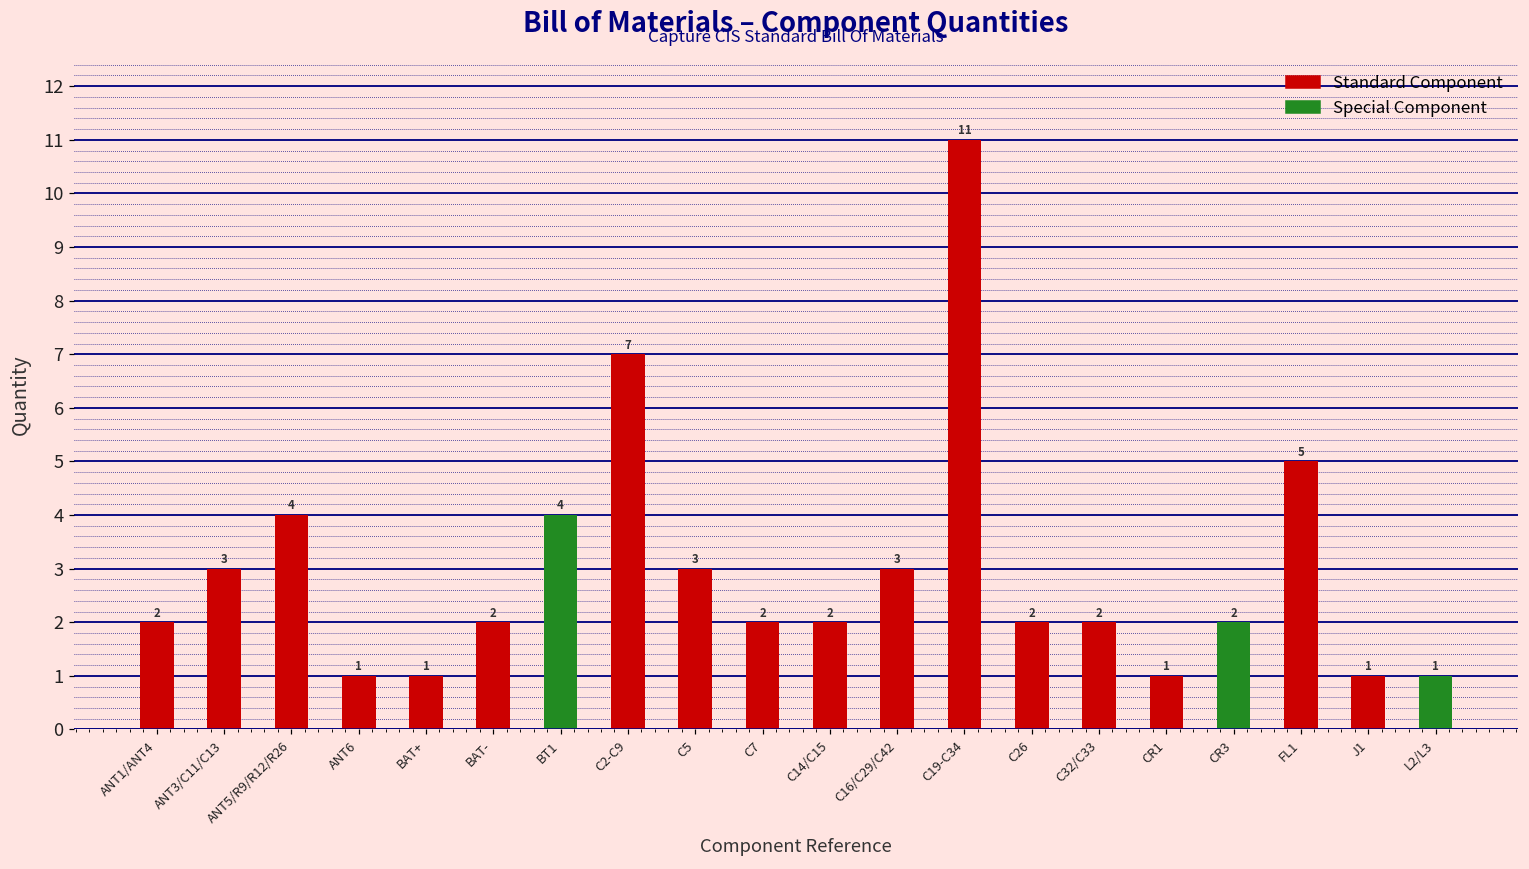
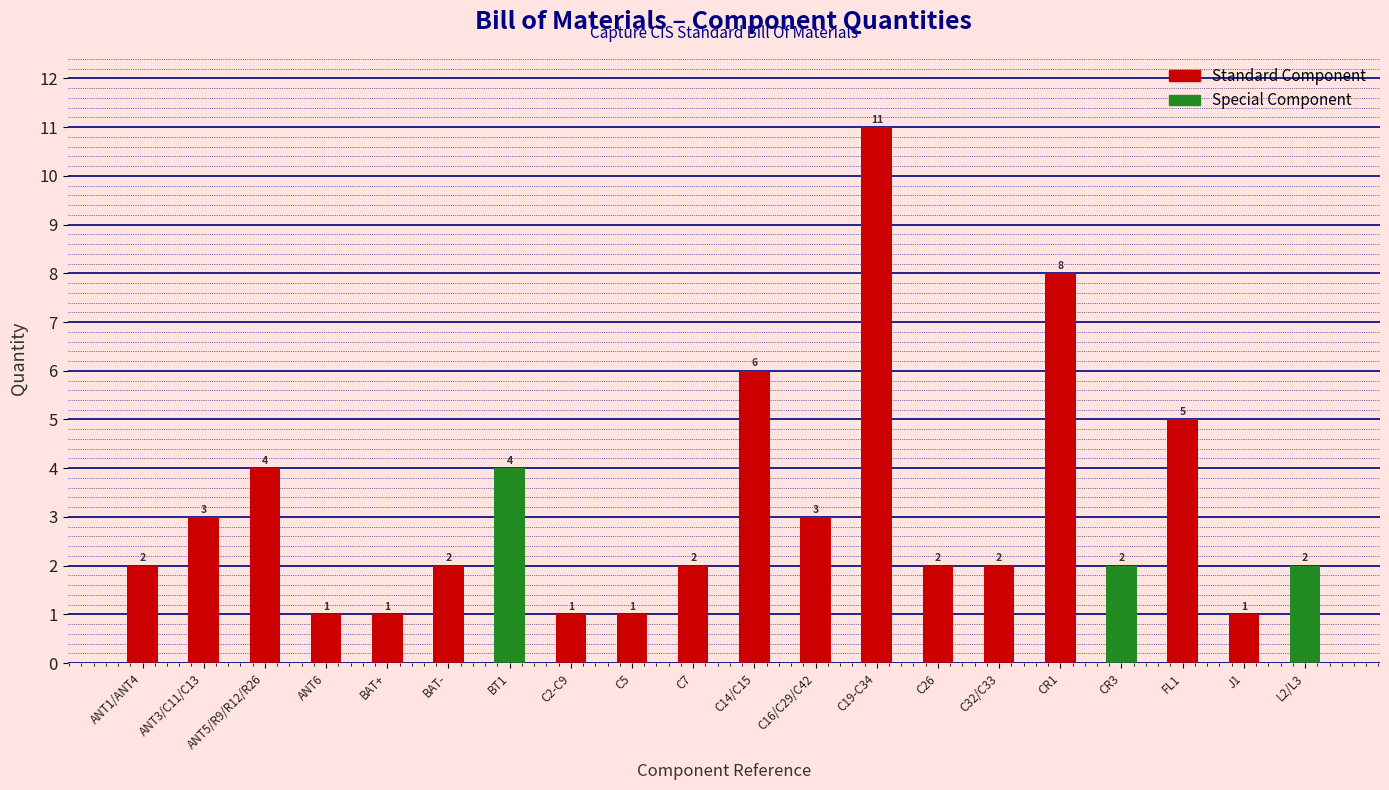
  {
    "ANT1/ANT4": 2,
    "ANT3/C11/C13": 3,
    "ANT5/R9/R12/R26": 4,
    "ANT6": 1,
    "BAT+": 1,
    "BAT-": 2,
    "BT1": 4,
-   "C2-C9": 7,
-   "C5": 3,
+   "C2-C9": 1,
+   "C5": 1,
    "C7": 2,
-   "C14/C15": 2,
+   "C14/C15": 6,
    "C16/C29/C42": 3,
    "C19-C34": 11,
    "C26": 2,
    "C32/C33": 2,
-   "CR1": 1,
+   "CR1": 8,
    "CR3": 2,
    "FL1": 5,
    "J1": 1,
-   "L2/L3": 1
+   "L2/L3": 2
  }
